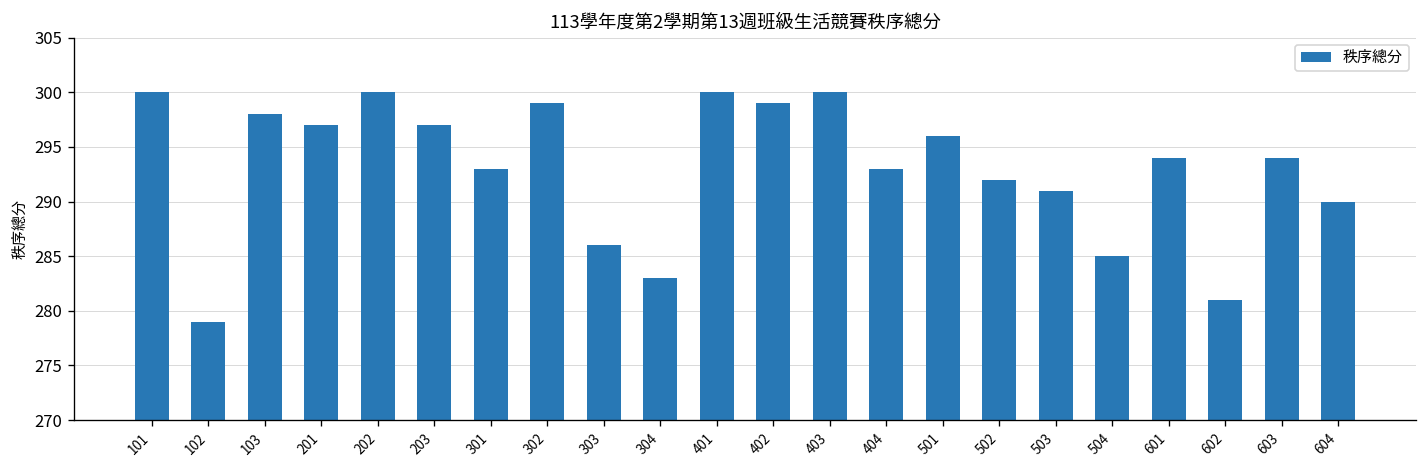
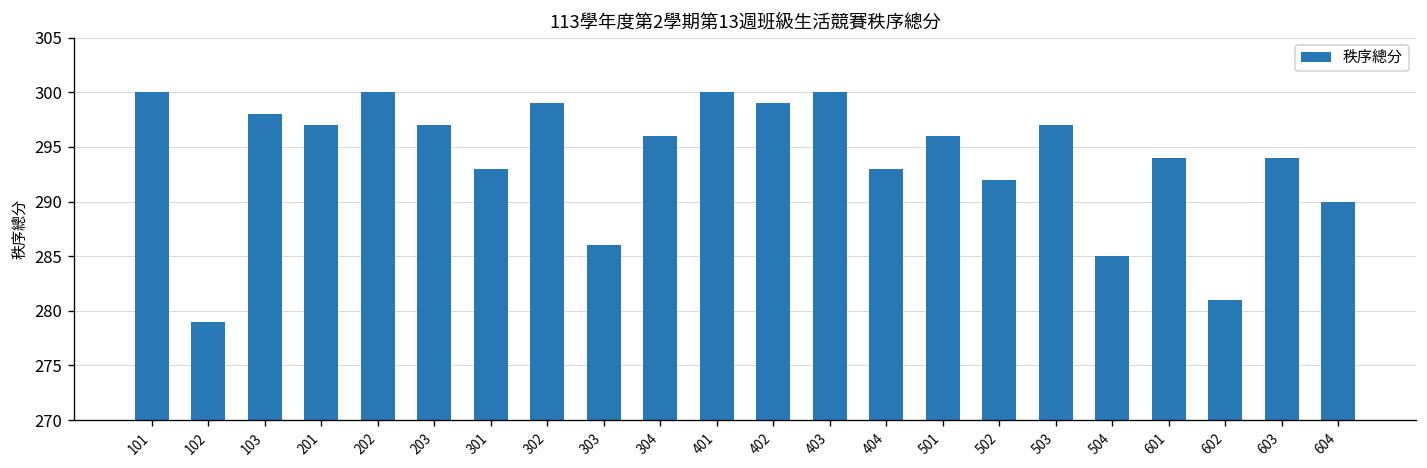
  {
    "101": 300,
    "102": 279,
    "103": 298,
    "201": 297,
    "202": 300,
    "203": 297,
    "301": 293,
    "302": 299,
    "303": 286,
-   "304": 283,
+   "304": 296,
    "401": 300,
    "402": 299,
    "403": 300,
    "404": 293,
    "501": 296,
    "502": 292,
-   "503": 291,
+   "503": 297,
    "504": 285,
    "601": 294,
    "602": 281,
    "603": 294,
    "604": 290
  }
